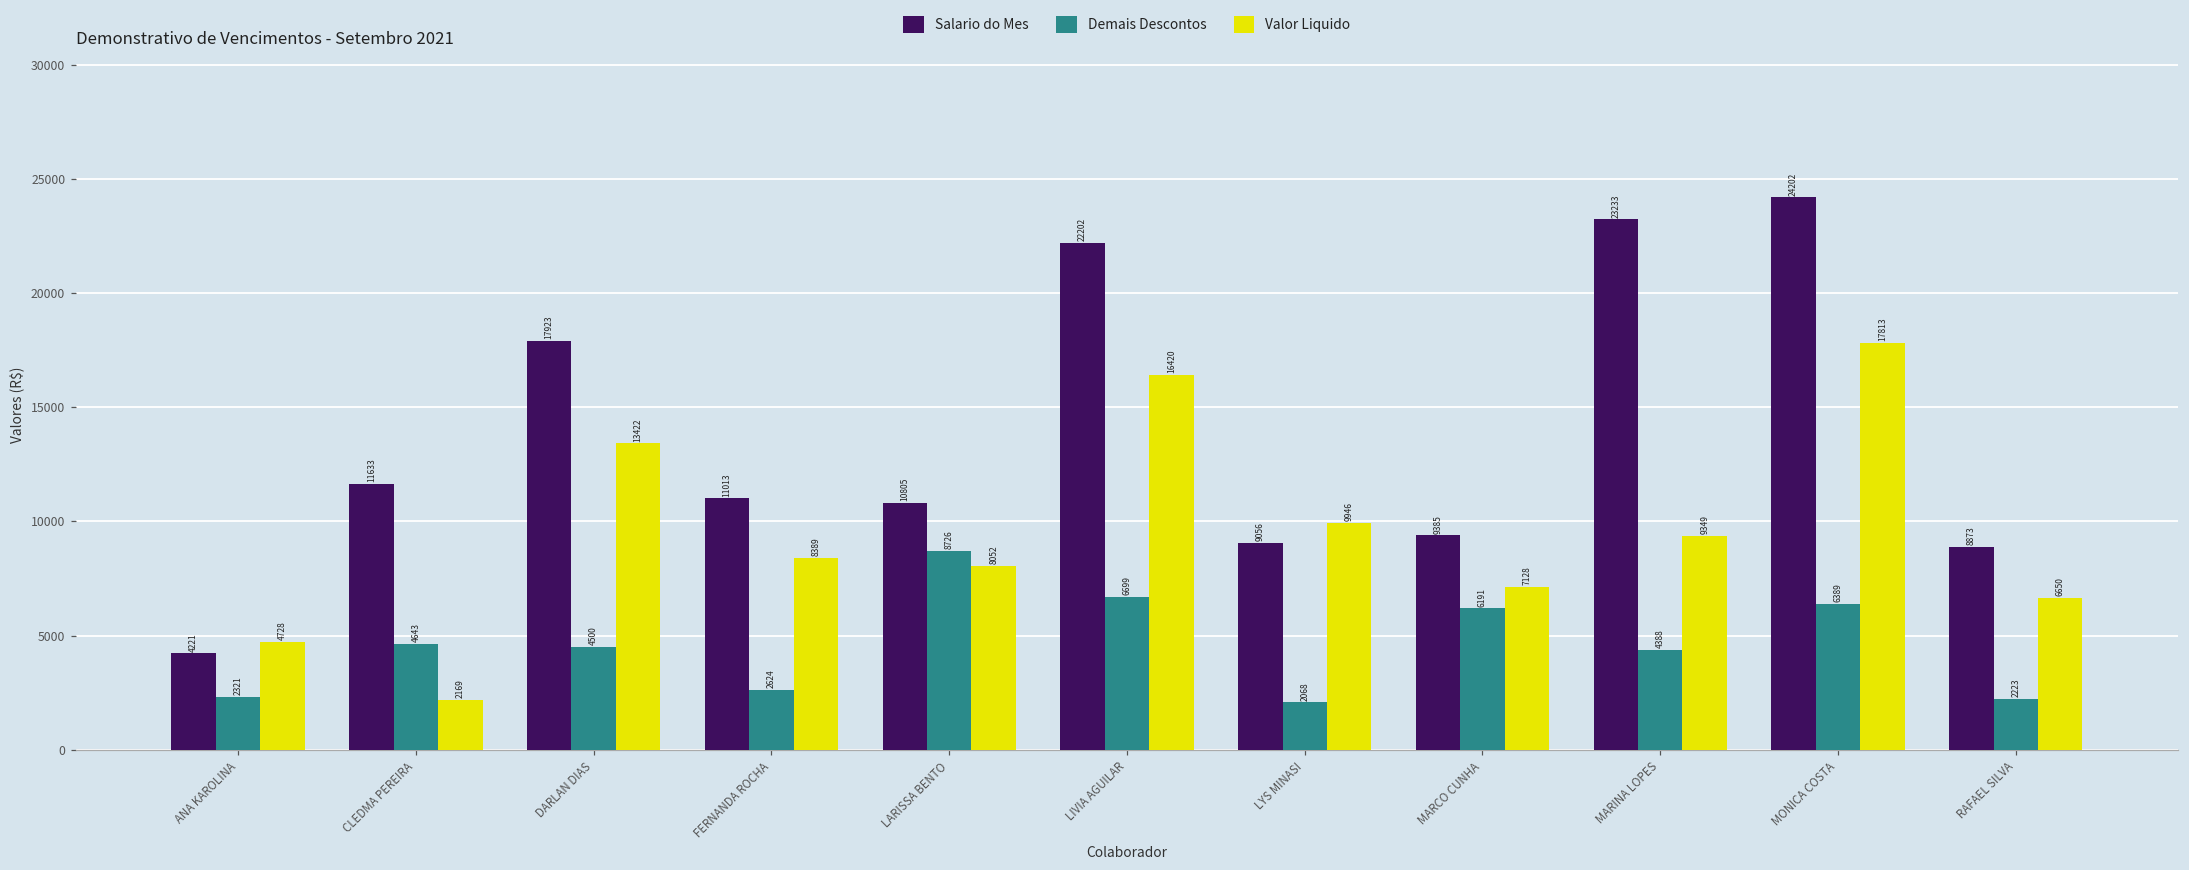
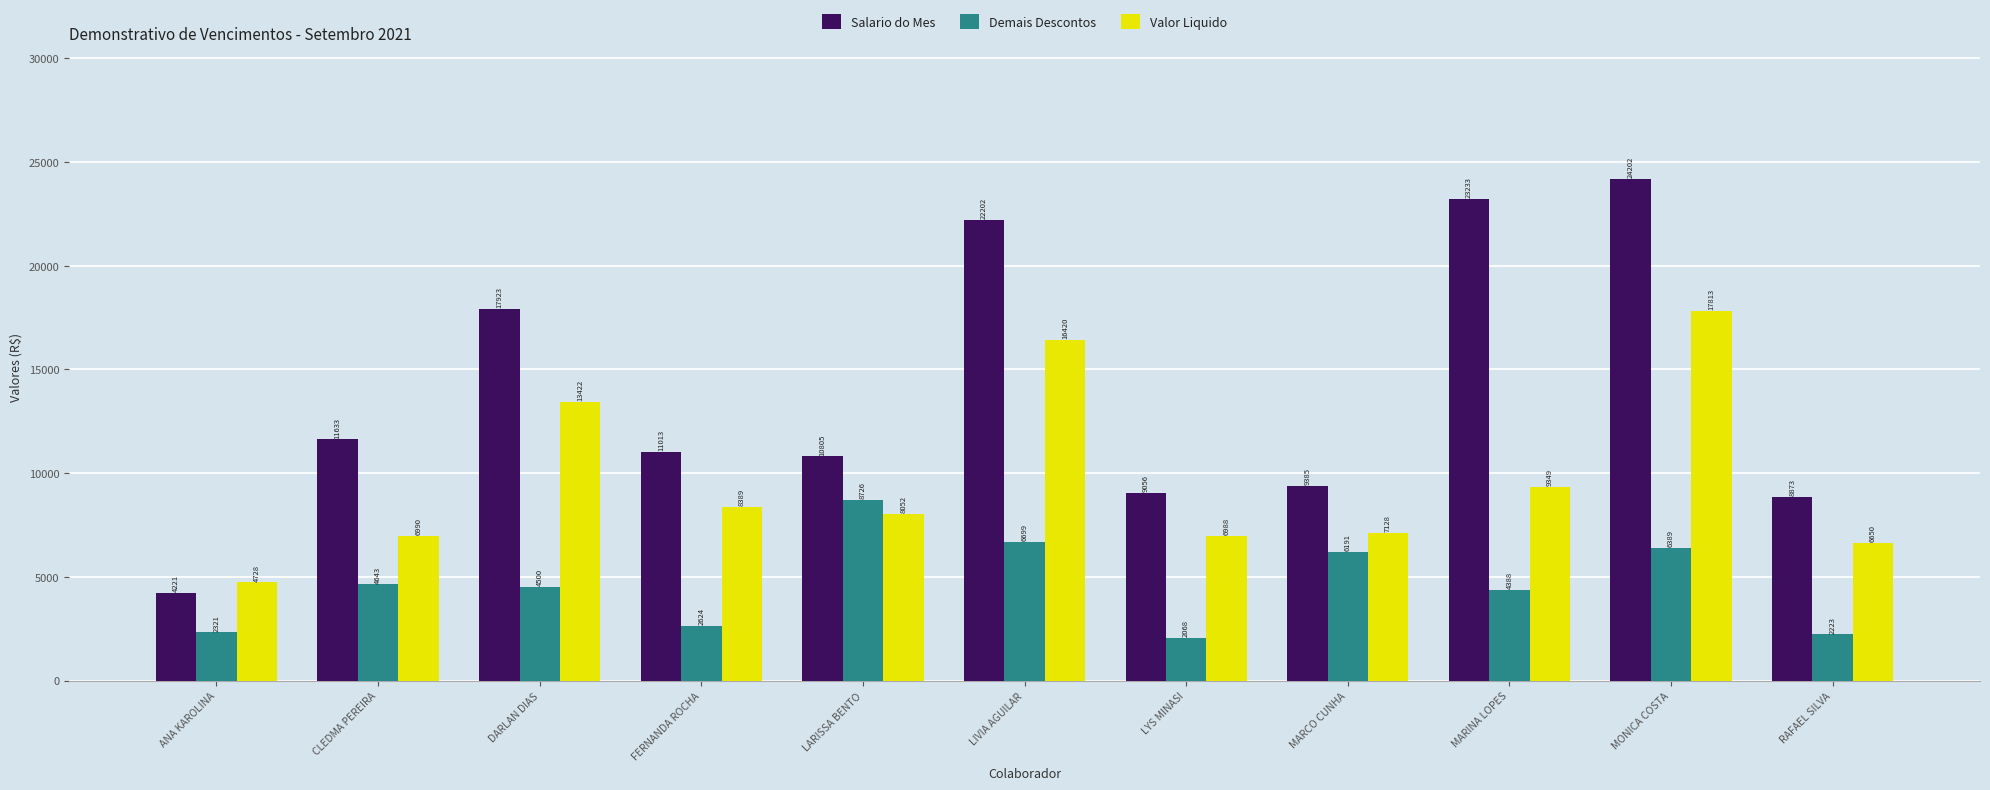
  {
    "Salario do Mes": {
      "ANA KAROLINA": 4221,
      "CLEDMA PEREIRA": 11633,
      "DARLAN DIAS": 17923,
      "FERNANDA ROCHA": 11013,
      "LARISSA BENTO": 10805,
      "LIVIA AGUILAR": 22202,
      "LYS MINASI": 9056,
      "MARCO CUNHA": 9385,
      "MARINA LOPES": 23233,
      "MONICA COSTA": 24202,
      "RAFAEL SILVA": 8873
    },
    "Demais Descontos": {
      "ANA KAROLINA": 2321,
      "CLEDMA PEREIRA": 4643,
      "DARLAN DIAS": 4500,
      "FERNANDA ROCHA": 2624,
      "LARISSA BENTO": 8726,
      "LIVIA AGUILAR": 6699,
      "LYS MINASI": 2068,
      "MARCO CUNHA": 6191,
      "MARINA LOPES": 4388,
      "MONICA COSTA": 6389,
      "RAFAEL SILVA": 2223
    },
    "Valor Liquido": {
      "ANA KAROLINA": 4728,
-     "CLEDMA PEREIRA": 2169,
+     "CLEDMA PEREIRA": 6990,
      "DARLAN DIAS": 13422,
      "FERNANDA ROCHA": 8389,
      "LARISSA BENTO": 8052,
      "LIVIA AGUILAR": 16420,
-     "LYS MINASI": 9946,
+     "LYS MINASI": 6988,
      "MARCO CUNHA": 7128,
      "MARINA LOPES": 9349,
      "MONICA COSTA": 17813,
      "RAFAEL SILVA": 6650
    }
  }
